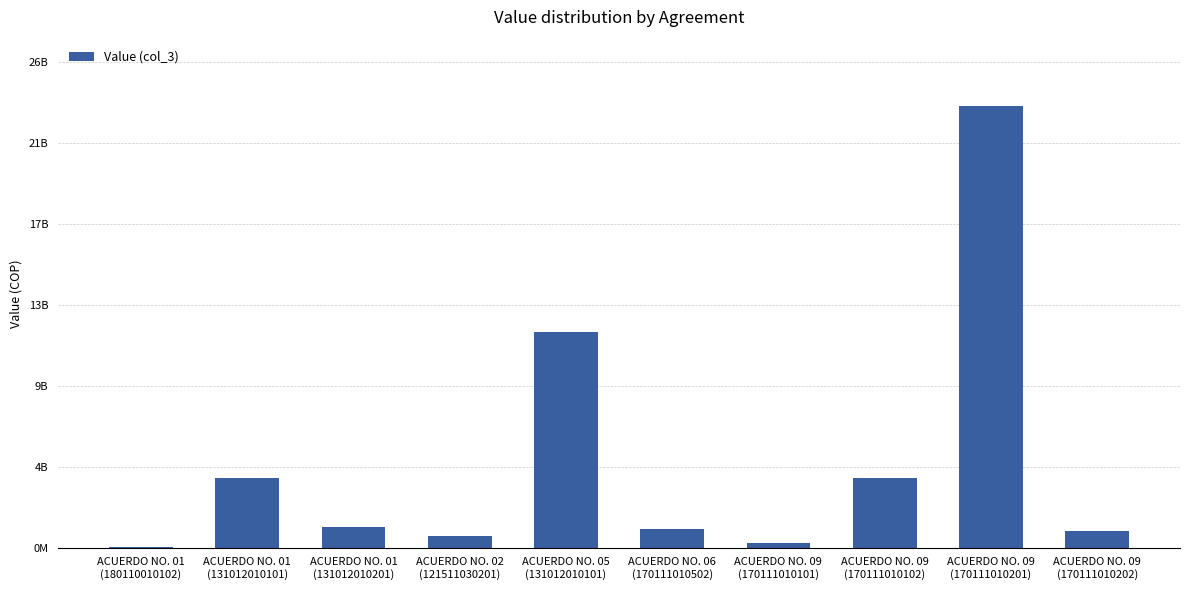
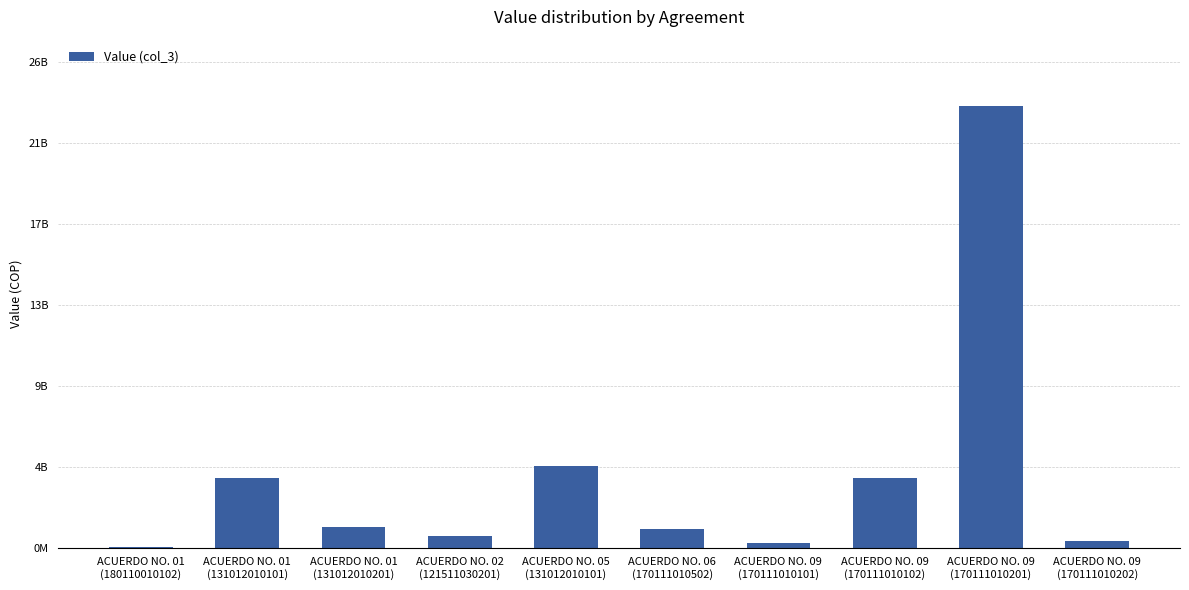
  {
    "ACUERDO NO. 01 (131012010101)": 3700000000,
    "ACUERDO NO. 01 (131012010201)": 1100000000,
    "ACUERDO NO. 02 (121511030201)": 600000000,
-   "ACUERDO NO. 05 (131012010101)": 11400000000,
+   "ACUERDO NO. 05 (131012010101)": 4300000000,
    "ACUERDO NO. 06 (170111010502)": 1000000000,
    "ACUERDO NO. 09 (170111010101)": 200000000,
    "ACUERDO NO. 09 (170111010102)": 3700000000,
    "ACUERDO NO. 09 (170111010201)": 23300000000,
-   "ACUERDO NO. 09 (170111010202)": 900000000
+   "ACUERDO NO. 09 (170111010202)": 400000000
  }
